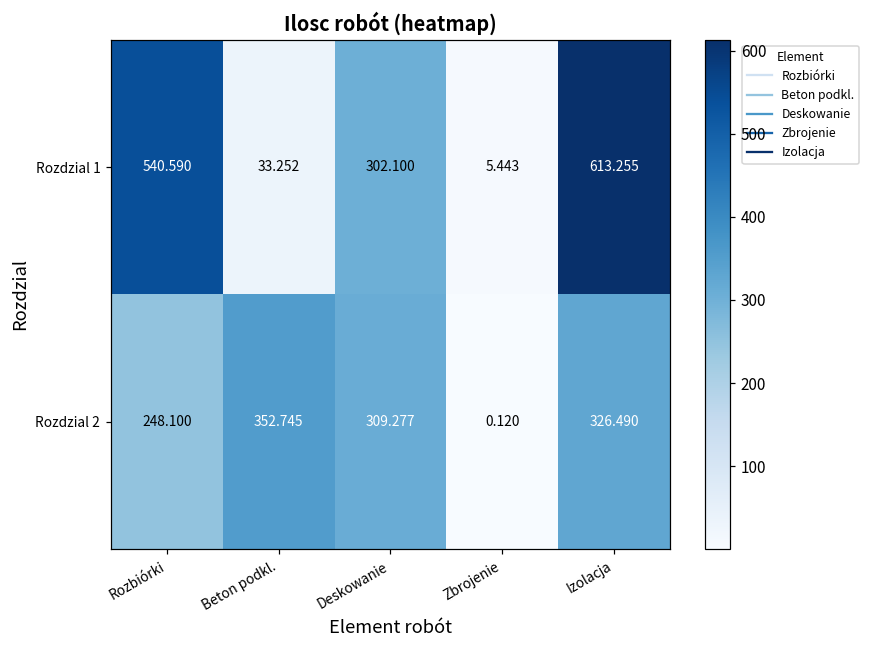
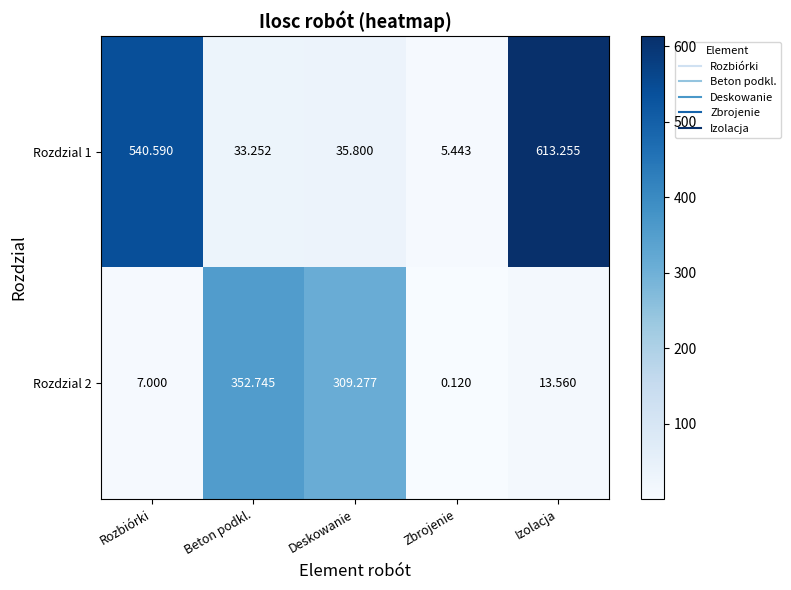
  {
    "Rozdzial 1": {
      "Rozbiórki": 540.590,
      "Beton podkl.": 33.252,
-     "Deskowanie": 302.100,
+     "Deskowanie": 35.800,
      "Zbrojenie": 5.443,
      "Izolacja": 613.255
    },
    "Rozdzial 2": {
-     "Rozbiórki": 248.100,
+     "Rozbiórki": 7.000,
      "Beton podkl.": 352.745,
      "Deskowanie": 309.277,
      "Zbrojenie": 0.120,
-     "Izolacja": 326.490
+     "Izolacja": 13.560
    }
  }
